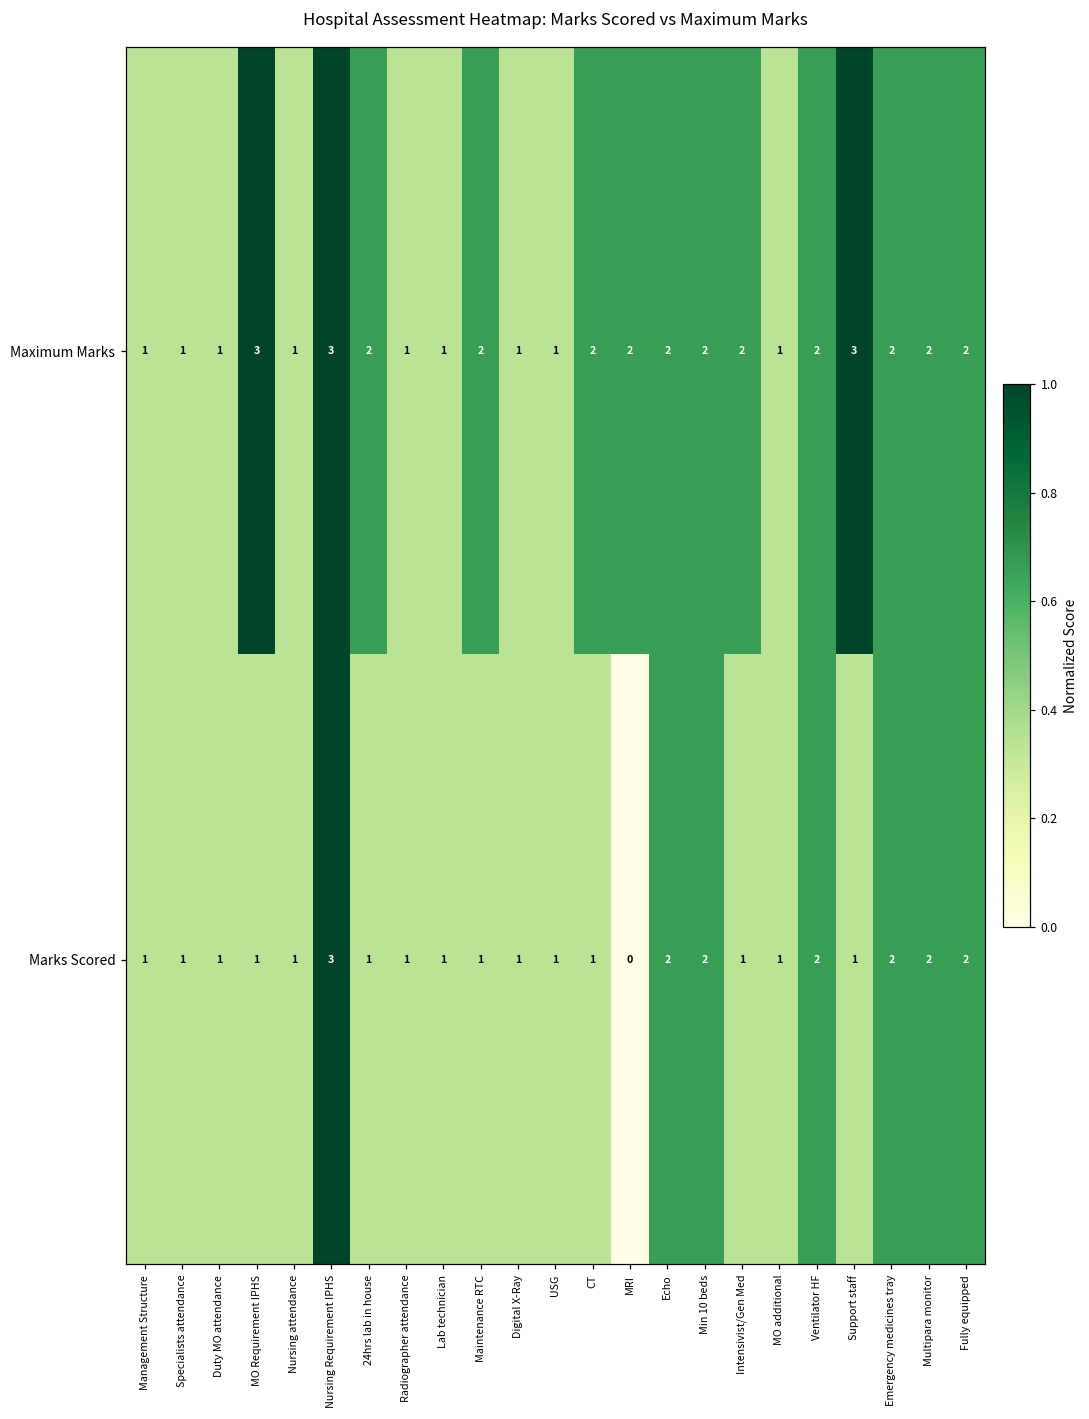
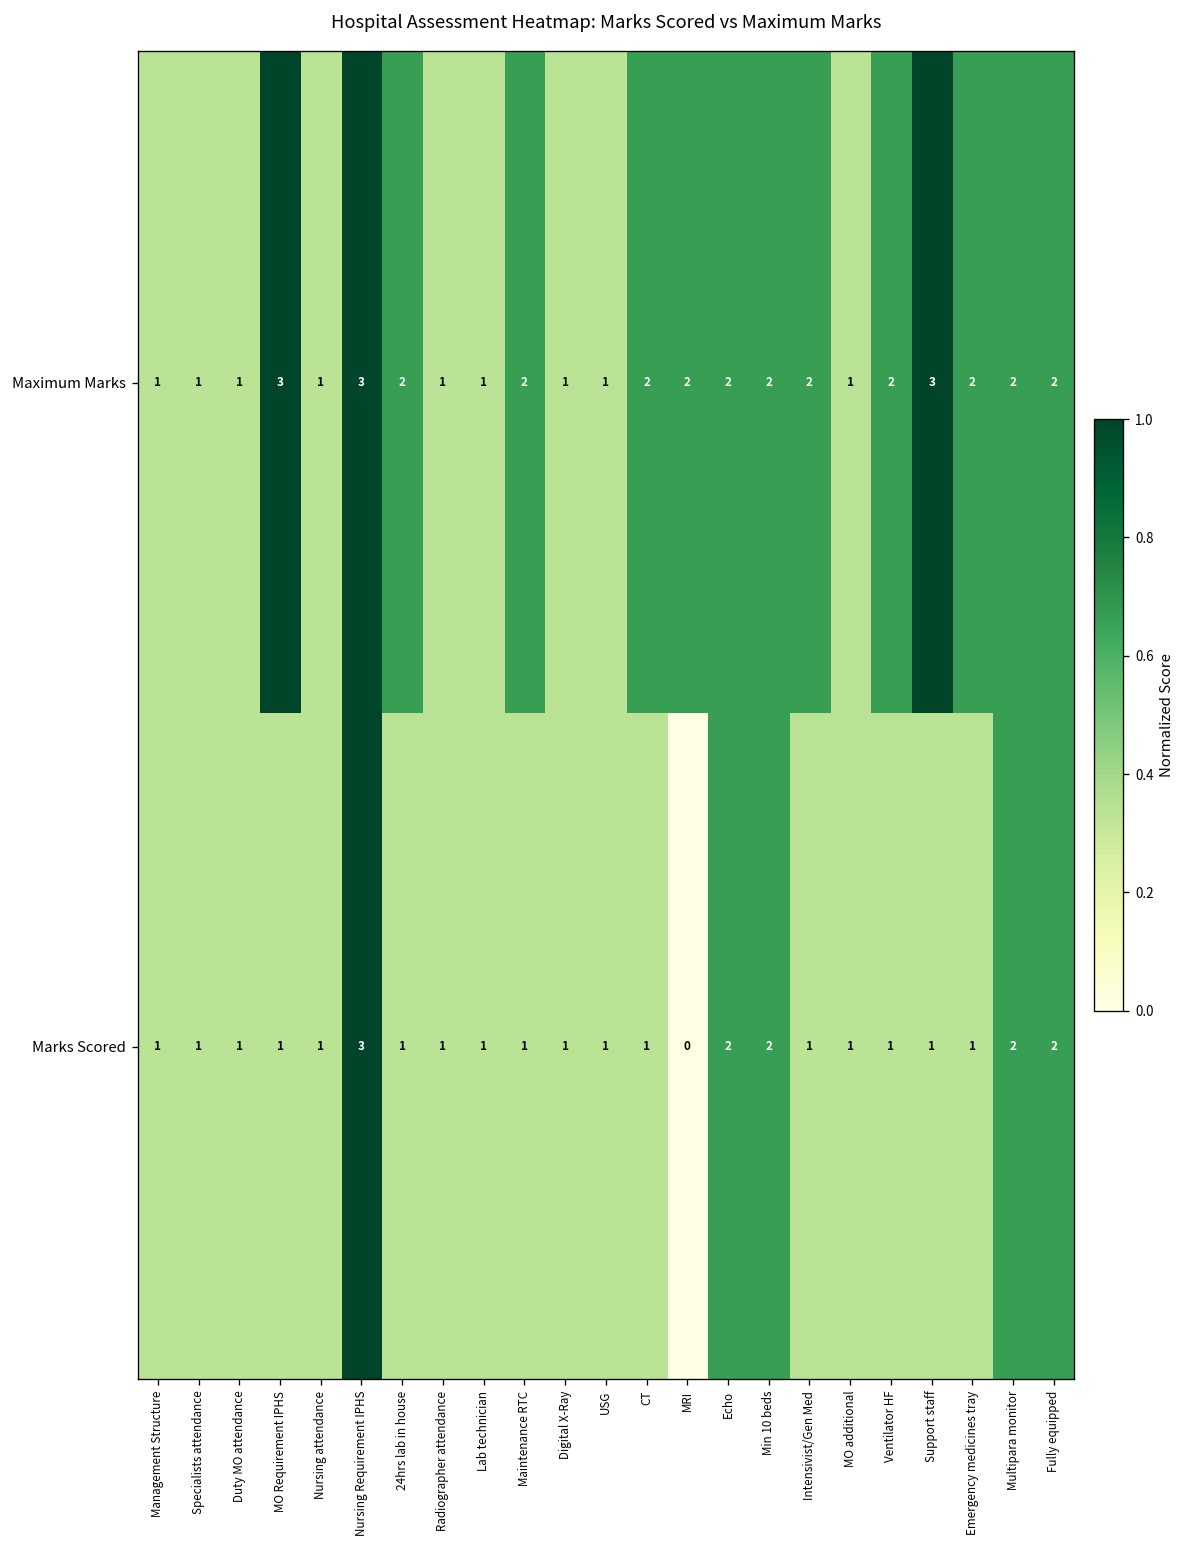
  {
    "Maximum Marks": {
      "Management Structure": 1,
      "Specialists attendance": 1,
      "Duty MO attendance": 1,
      "MO Requirement IPHS": 3,
      "Nursing attendance": 1,
      "Nursing Requirement IPHS": 3,
      "24hrs lab in house": 2,
      "Radiographer attendance": 1,
      "Lab technician": 1,
      "Maintenance RTC": 2,
      "Digital X-Ray": 1,
      "USG": 1,
      "CT": 2,
      "MRI": 2,
      "Echo": 2,
      "Min 10 beds": 2,
      "Intensivist/Gen Med": 2,
      "MO additional": 1,
      "Ventilator HF": 2,
      "Support staff": 3,
      "Emergency medicines tray": 2,
      "Multipara monitor": 2,
      "Fully equipped": 2
    },
    "Marks Scored": {
      "Management Structure": 1,
      "Specialists attendance": 1,
      "Duty MO attendance": 1,
      "MO Requirement IPHS": 1,
      "Nursing attendance": 1,
      "Nursing Requirement IPHS": 3,
      "24hrs lab in house": 1,
      "Radiographer attendance": 1,
      "Lab technician": 1,
      "Maintenance RTC": 1,
      "Digital X-Ray": 1,
      "USG": 1,
      "CT": 1,
      "MRI": 0,
      "Echo": 2,
      "Min 10 beds": 2,
      "Intensivist/Gen Med": 1,
      "MO additional": 1,
-     "Ventilator HF": 2,
+     "Ventilator HF": 1,
      "Support staff": 1,
-     "Emergency medicines tray": 2,
+     "Emergency medicines tray": 1,
      "Multipara monitor": 2,
      "Fully equipped": 2
    }
  }
